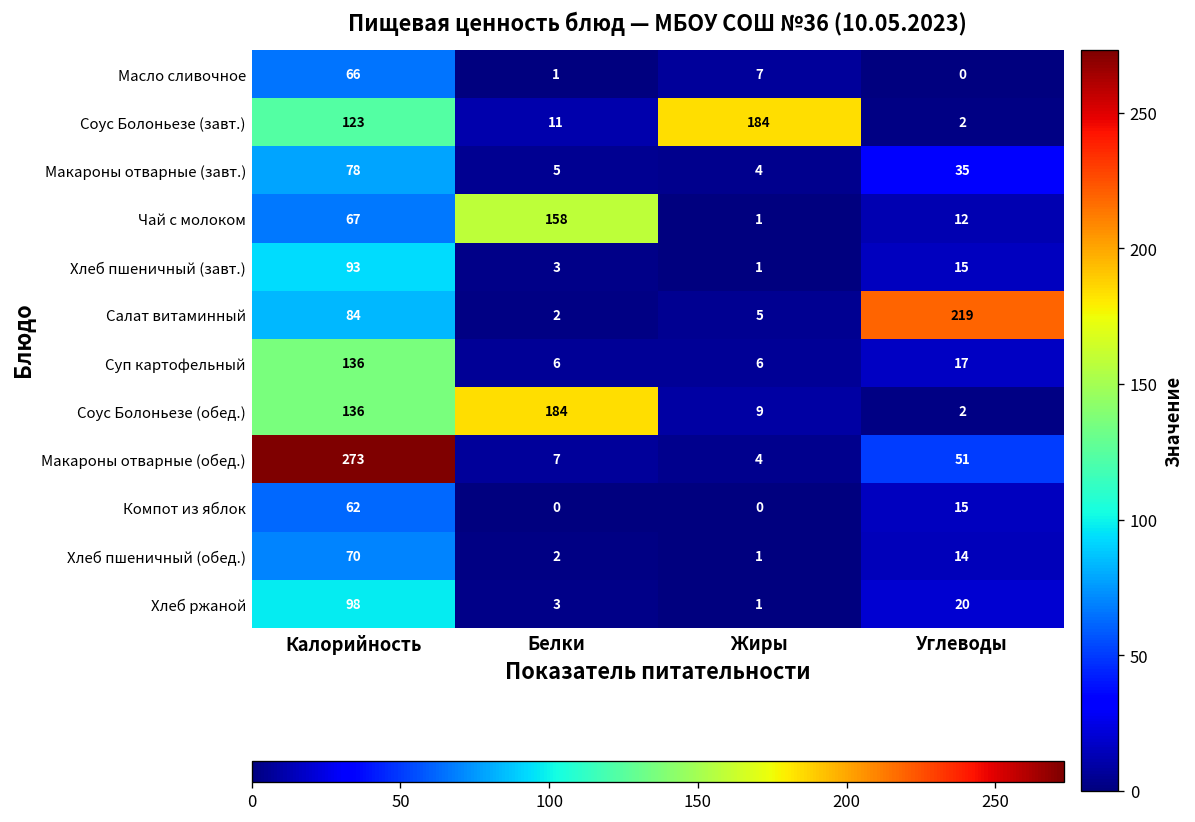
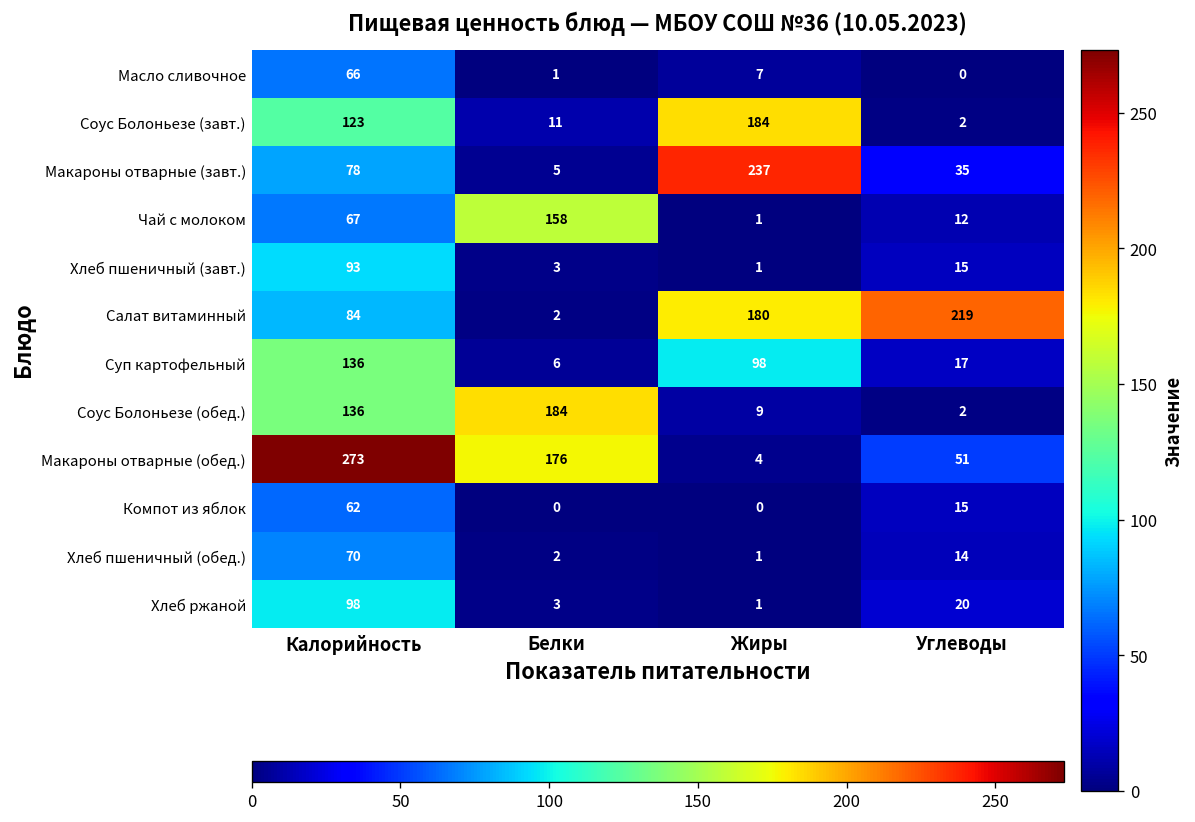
  {
    "Масло сливочное": {
      "Калорийность": 66,
      "Белки": 1,
      "Жиры": 7,
      "Углеводы": 0
    },
    "Соус Болоньезе (завт.)": {
      "Калорийность": 123,
      "Белки": 11,
      "Жиры": 184,
      "Углеводы": 2
    },
    "Макароны отварные (завт.)": {
      "Калорийность": 78,
      "Белки": 5,
-     "Жиры": 4,
+     "Жиры": 237,
      "Углеводы": 35
    },
    "Чай с молоком": {
      "Калорийность": 67,
      "Белки": 158,
      "Жиры": 1,
      "Углеводы": 12
    },
    "Хлеб пшеничный (завт.)": {
      "Калорийность": 93,
      "Белки": 3,
      "Жиры": 1,
      "Углеводы": 15
    },
    "Салат витаминный": {
      "Калорийность": 84,
      "Белки": 2,
-     "Жиры": 5,
+     "Жиры": 180,
      "Углеводы": 219
    },
    "Суп картофельный": {
      "Калорийность": 136,
      "Белки": 6,
-     "Жиры": 6,
+     "Жиры": 98,
      "Углеводы": 17
    },
    "Соус Болоньезе (обед.)": {
      "Калорийность": 136,
      "Белки": 184,
      "Жиры": 9,
      "Углеводы": 2
    },
    "Макароны отварные (обед.)": {
      "Калорийность": 273,
-     "Белки": 7,
+     "Белки": 176,
      "Жиры": 4,
      "Углеводы": 51
    },
    "Компот из яблок": {
      "Калорийность": 62,
      "Белки": 0,
      "Жиры": 0,
      "Углеводы": 15
    },
    "Хлеб пшеничный (обед.)": {
      "Калорийность": 70,
      "Белки": 2,
      "Жиры": 1,
      "Углеводы": 14
    },
    "Хлеб ржаной": {
      "Калорийность": 98,
      "Белки": 3,
      "Жиры": 1,
      "Углеводы": 20
    }
  }
